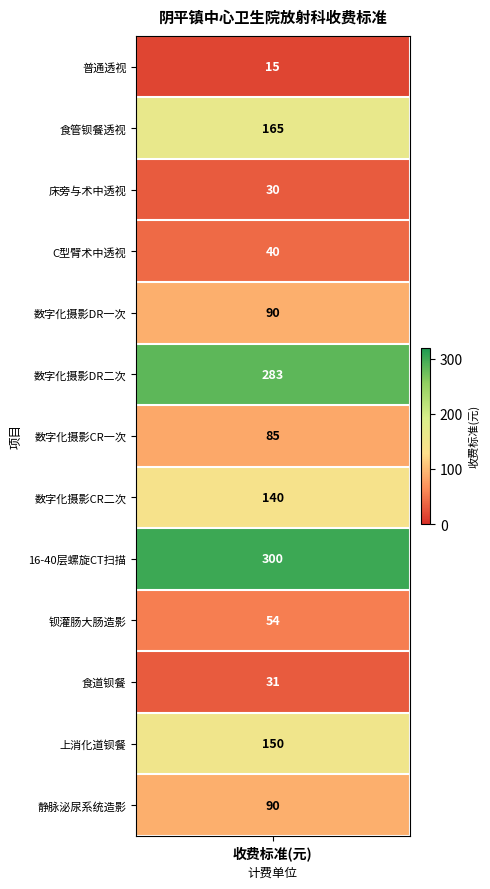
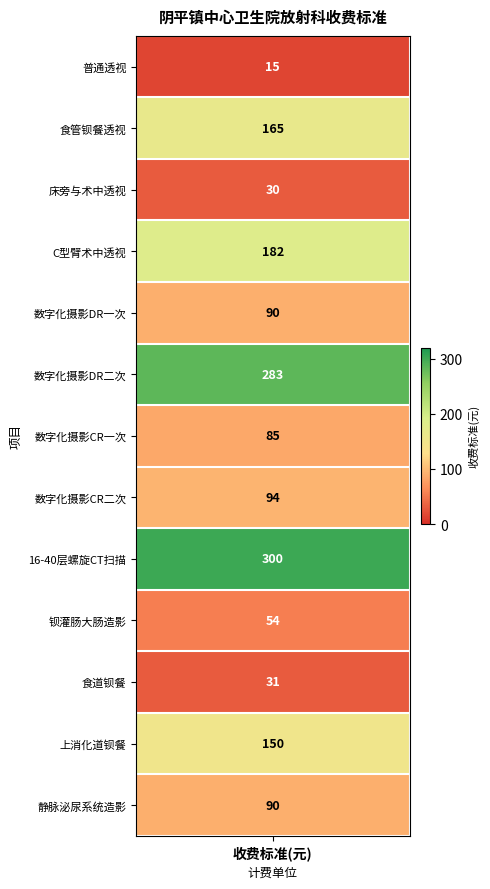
  {
    "普通透视": {
      "收费标准(元)": 15
    },
    "食管钡餐透视": {
      "收费标准(元)": 165
    },
    "床旁与术中透视": {
      "收费标准(元)": 30
    },
    "C型臂术中透视": {
-     "收费标准(元)": 40
+     "收费标准(元)": 182
    },
    "数字化摄影DR一次": {
      "收费标准(元)": 90
    },
    "数字化摄影DR二次": {
      "收费标准(元)": 283
    },
    "数字化摄影CR一次": {
      "收费标准(元)": 85
    },
    "数字化摄影CR二次": {
-     "收费标准(元)": 140
+     "收费标准(元)": 94
    },
    "16-40层螺旋CT扫描": {
      "收费标准(元)": 300
    },
    "钡灌肠大肠造影": {
      "收费标准(元)": 54
    },
    "食道钡餐": {
      "收费标准(元)": 31
    },
    "上消化道钡餐": {
      "收费标准(元)": 150
    },
    "静脉泌尿系统造影": {
      "收费标准(元)": 90
    }
  }
